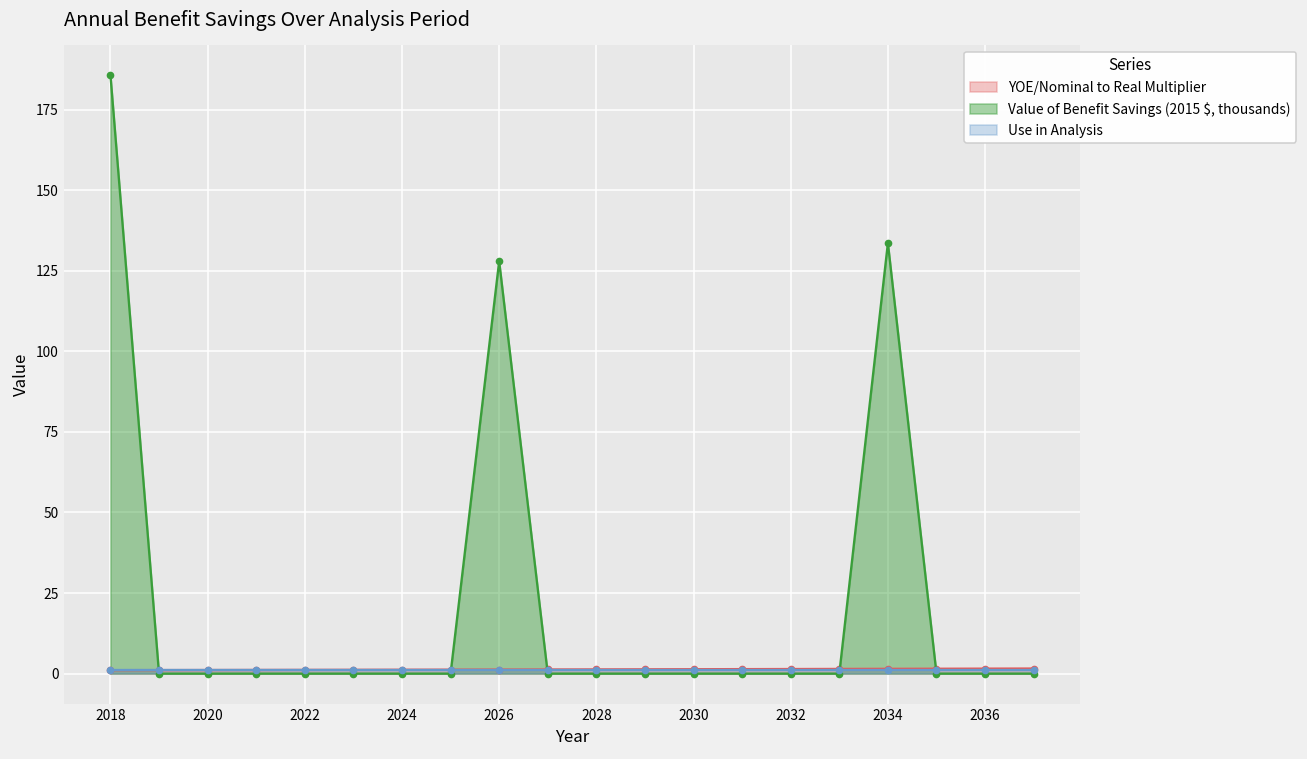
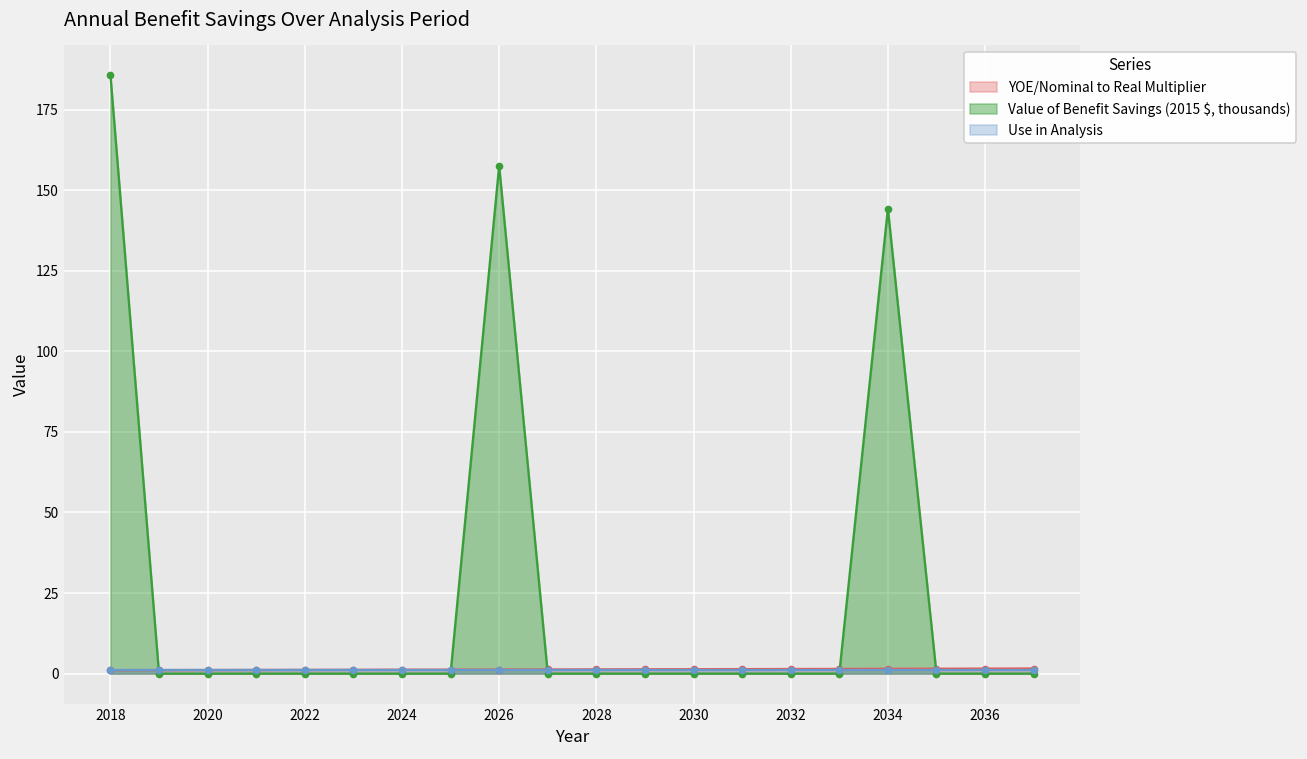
  {
    "Value of Benefit Savings (2015 $, thousands)": {
      "2018": 186,
      "2020": 0,
      "2022": 0,
      "2024": 0,
-     "2026": 128,
+     "2026": 158,
      "2028": 0,
      "2030": 0,
      "2032": 0,
-     "2034": 134,
+     "2034": 144,
      "2036": 0
    }
  }
